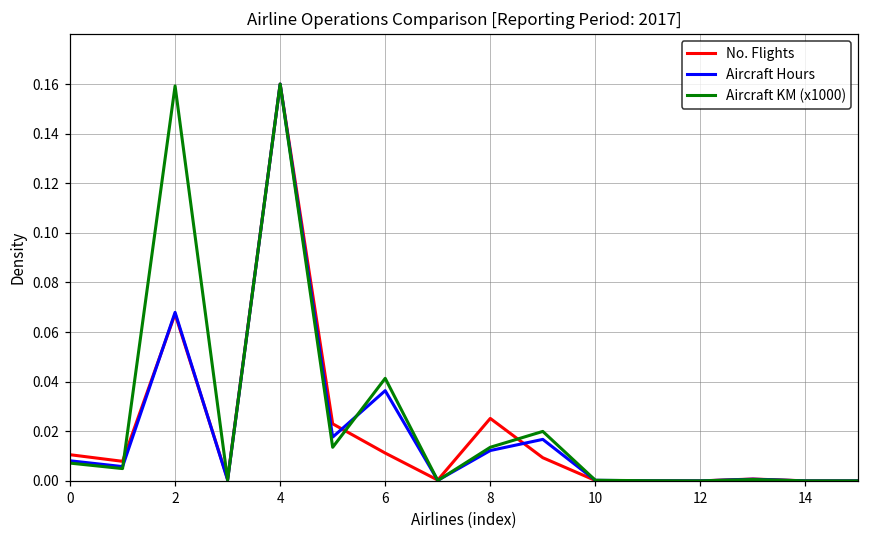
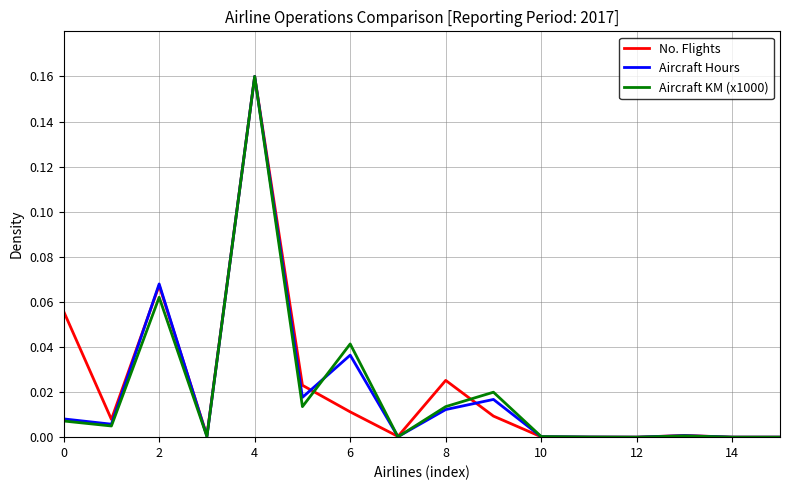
  {
    "No. Flights": {
-     "0": 0.011,
+     "0": 0.056,
      "6": 0.011,
      "8": 0.025
    },
    "Aircraft Hours": {
      "6": 0.036,
      "8": 0.012
    },
    "Aircraft KM (x1000)": {
-     "2": 0.159,
+     "2": 0.062,
      "6": 0.041,
      "8": 0.014
    }
  }
